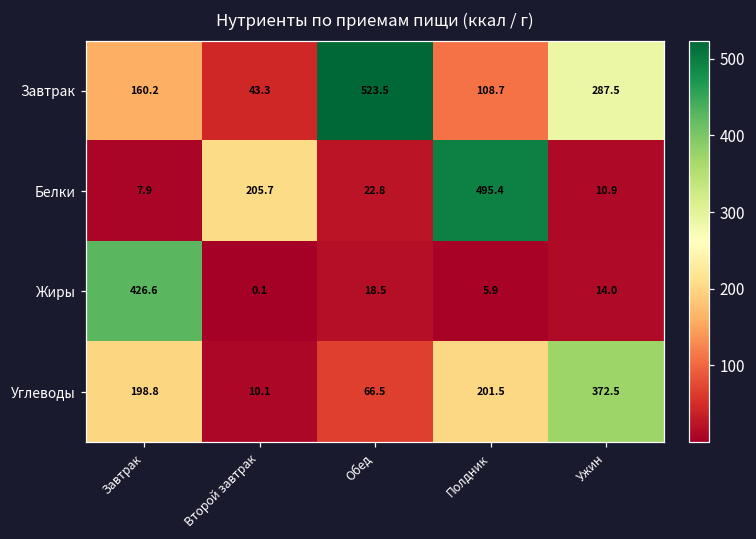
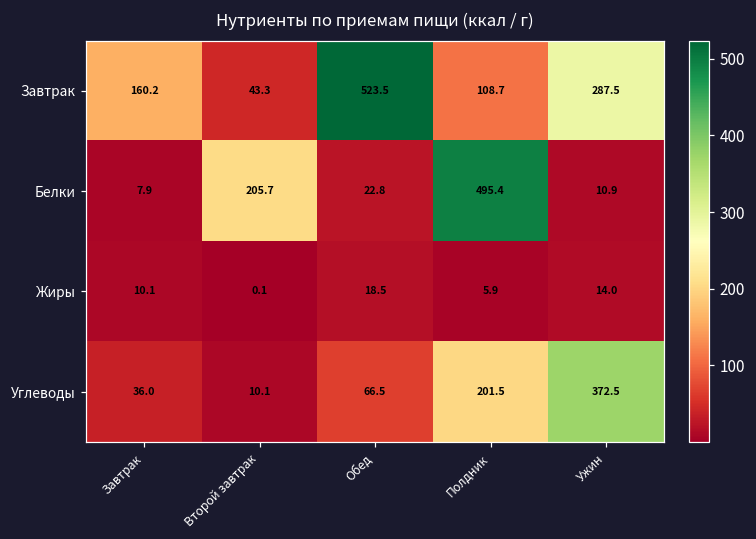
  {
    "Завтрак": {
      "Завтрак": 160.2,
      "Второй завтрак": 43.3,
      "Обед": 523.5,
      "Полдник": 108.7,
      "Ужин": 287.5
    },
    "Белки": {
      "Завтрак": 7.9,
      "Второй завтрак": 205.7,
      "Обед": 22.8,
      "Полдник": 495.4,
      "Ужин": 10.9
    },
    "Жиры": {
-     "Завтрак": 426.6,
+     "Завтрак": 10.1,
      "Второй завтрак": 0.1,
      "Обед": 18.5,
      "Полдник": 5.9,
      "Ужин": 14.0
    },
    "Углеводы": {
-     "Завтрак": 198.8,
+     "Завтрак": 36.0,
      "Второй завтрак": 10.1,
      "Обед": 66.5,
      "Полдник": 201.5,
      "Ужин": 372.5
    }
  }
